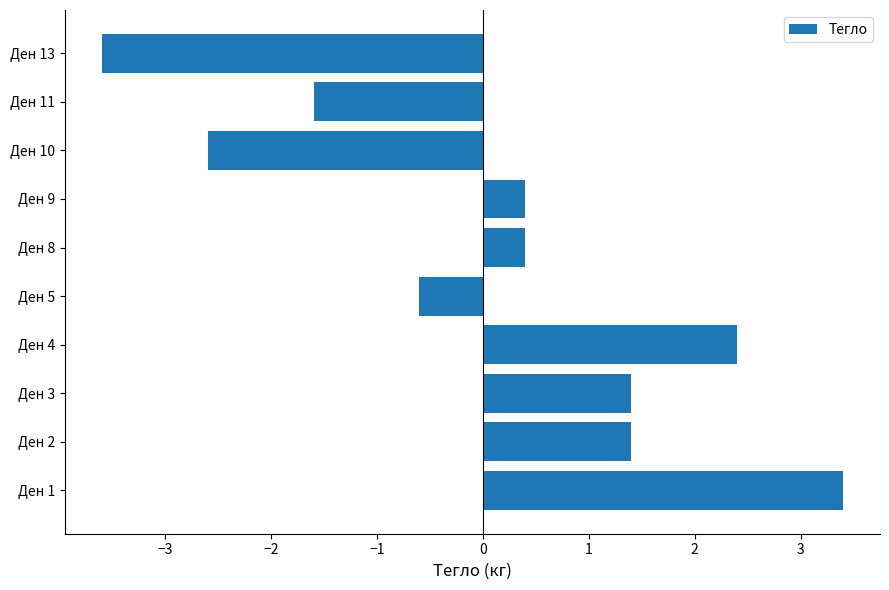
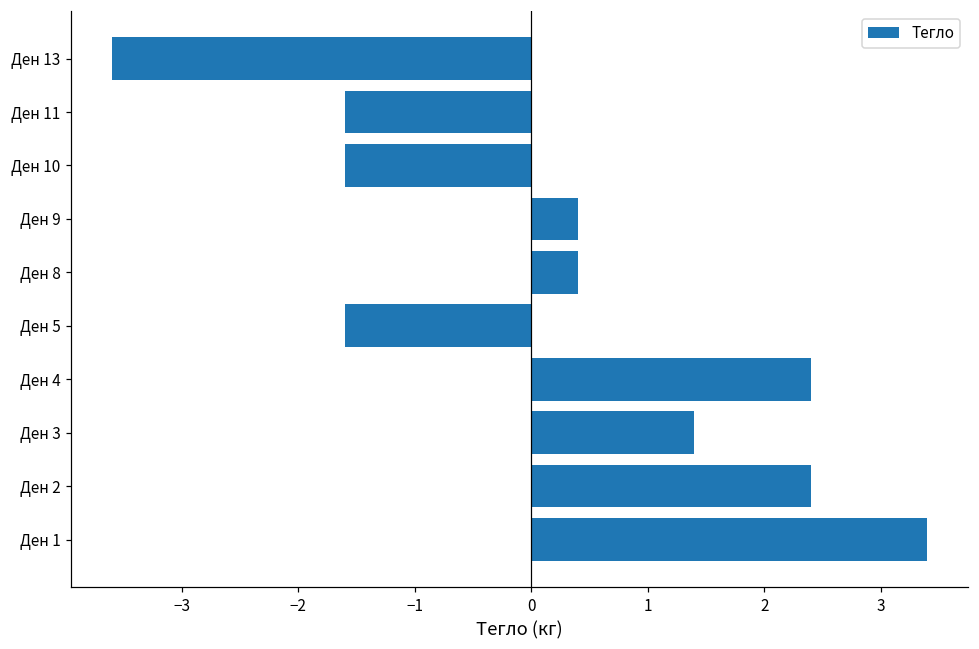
  {
    "Ден 13": -3.60,
    "Ден 11": -1.60,
-   "Ден 10": -2.60,
+   "Ден 10": -1.60,
    "Ден 9": 0.40,
    "Ден 8": 0.40,
-   "Ден 5": -0.60,
+   "Ден 5": -1.60,
    "Ден 4": 2.40,
    "Ден 3": 1.40,
-   "Ден 2": 1.40,
+   "Ден 2": 2.40,
    "Ден 1": 3.40
  }
